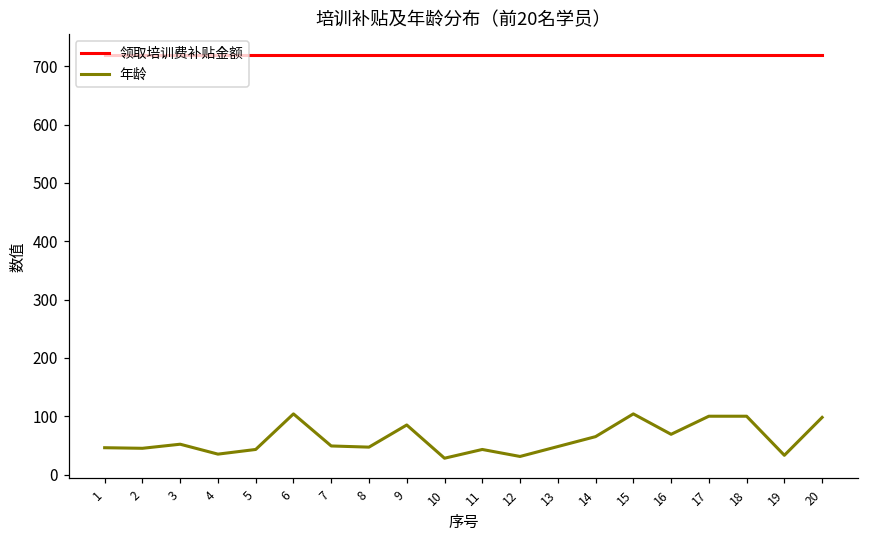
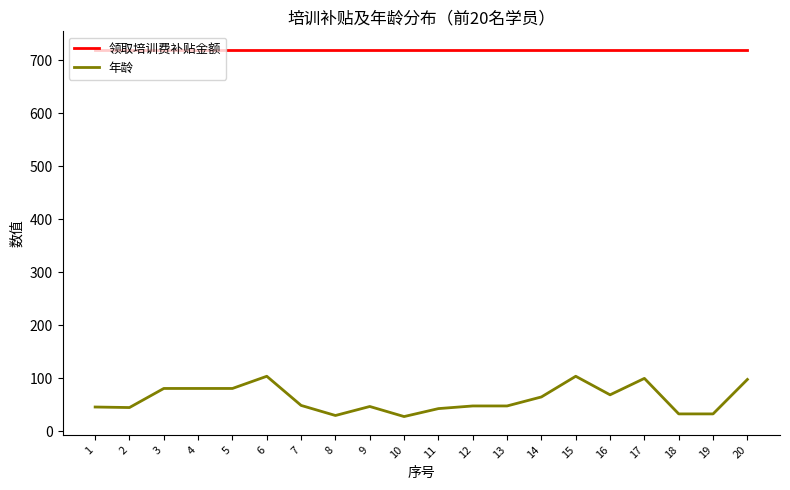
  {
    "领取培训费补贴金额": {
      "5": 720,
      "6": 720,
      "7": 720,
      "8": 720,
      "9": 720,
      "10": 720,
      "11": 720,
      "12": 720,
      "13": 720,
      "14": 720,
      "15": 720,
      "16": 720,
      "17": 720,
      "18": 720,
      "19": 720,
      "20": 720
    },
    "年龄": {
      "1": 50,
      "2": 50,
-     "3": 50,
-     "4": 40,
-     "5": 40,
+     "3": 80,
+     "4": 80,
+     "5": 80,
      "6": 100,
      "7": 50,
-     "8": 50,
-     "9": 90,
+     "8": 30,
+     "9": 50,
      "10": 30,
      "11": 40,
-     "12": 30,
+     "12": 50,
      "13": 50,
      "14": 70,
      "15": 100,
      "16": 70,
      "17": 100,
-     "18": 100,
+     "18": 30,
      "19": 30,
      "20": 100
    }
  }
